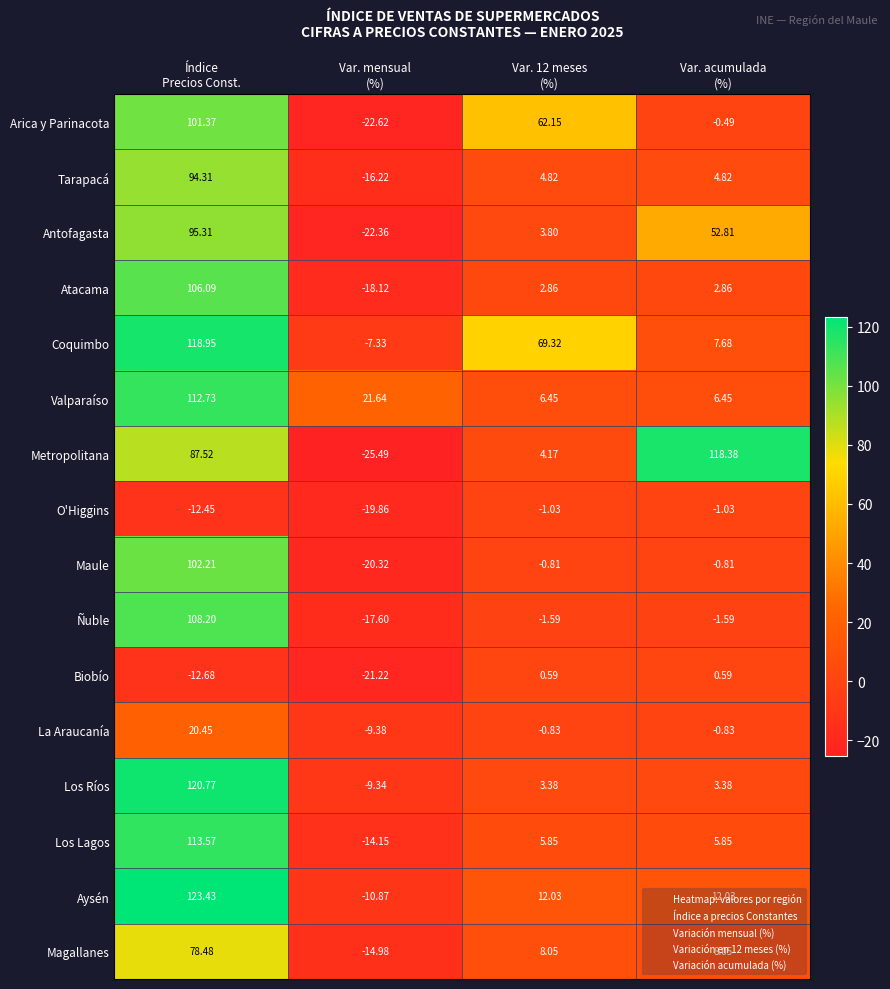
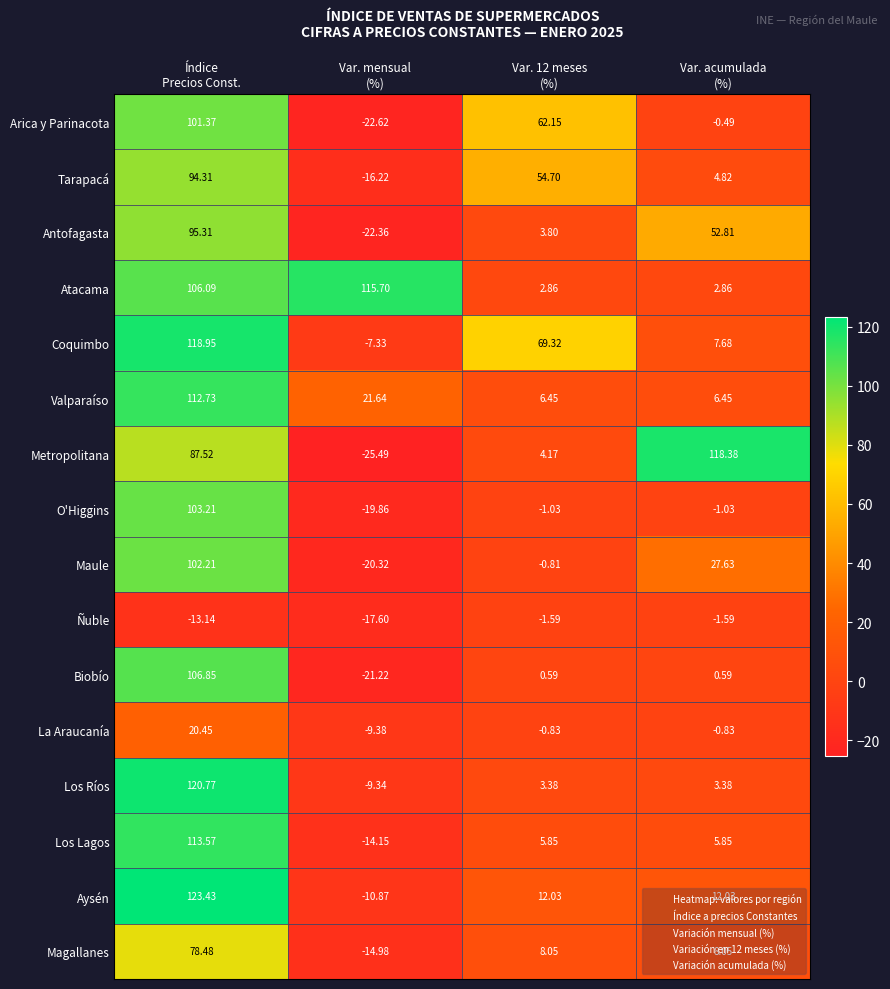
  {
    "Tarapacá": {
-     "Var. 12 meses (%)": 4.82
+     "Var. 12 meses (%)": 54.70
    },
    "Atacama": {
-     "Var. mensual (%)": -18.12
+     "Var. mensual (%)": 115.70
    },
    "O'Higgins": {
-     "Índice Precios Const.": -12.45
+     "Índice Precios Const.": 103.21
    },
    "Maule": {
-     "Var. acumulada (%)": -0.81
+     "Var. acumulada (%)": 27.63
    },
    "Ñuble": {
-     "Índice Precios Const.": 108.20
+     "Índice Precios Const.": -13.14
    },
    "Biobío": {
-     "Índice Precios Const.": -12.68
+     "Índice Precios Const.": 106.85
    }
  }
